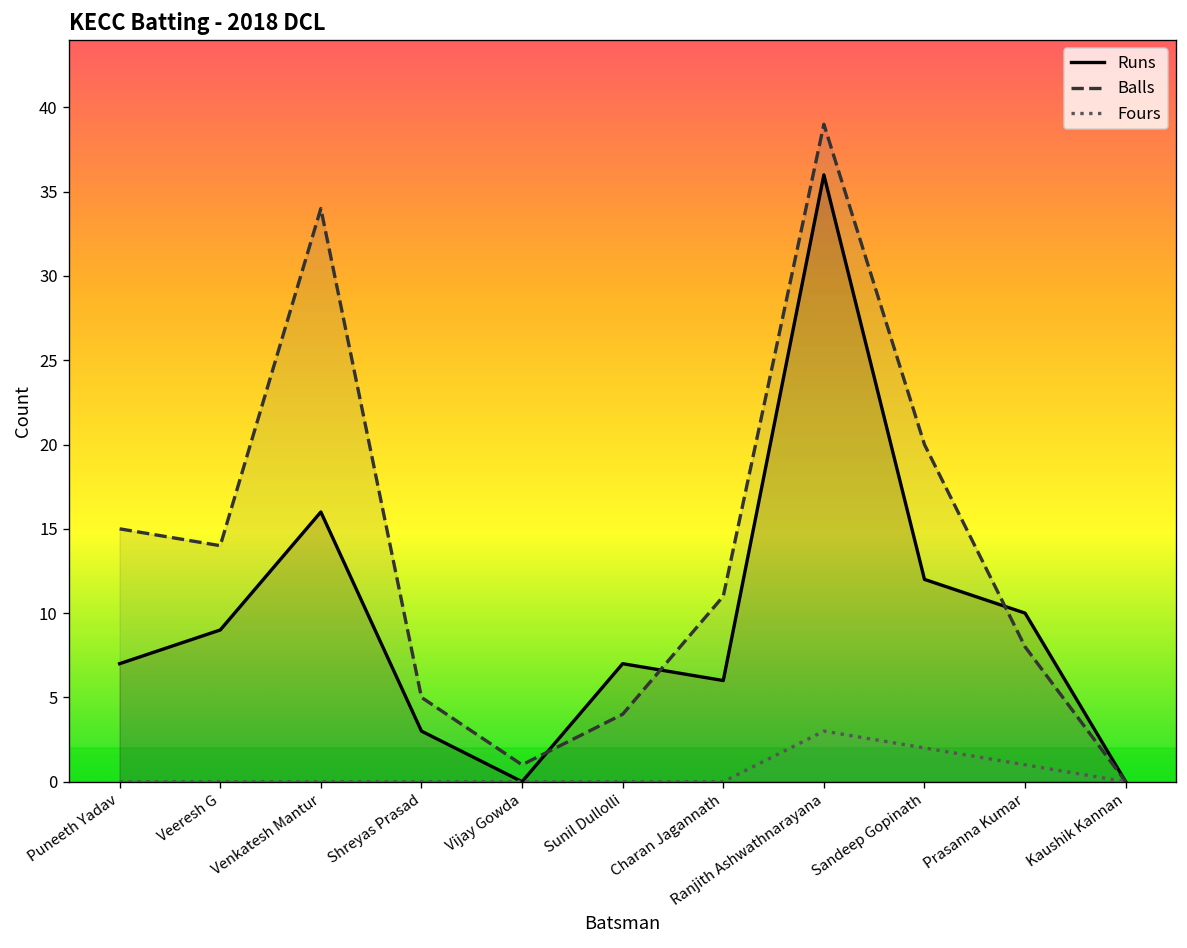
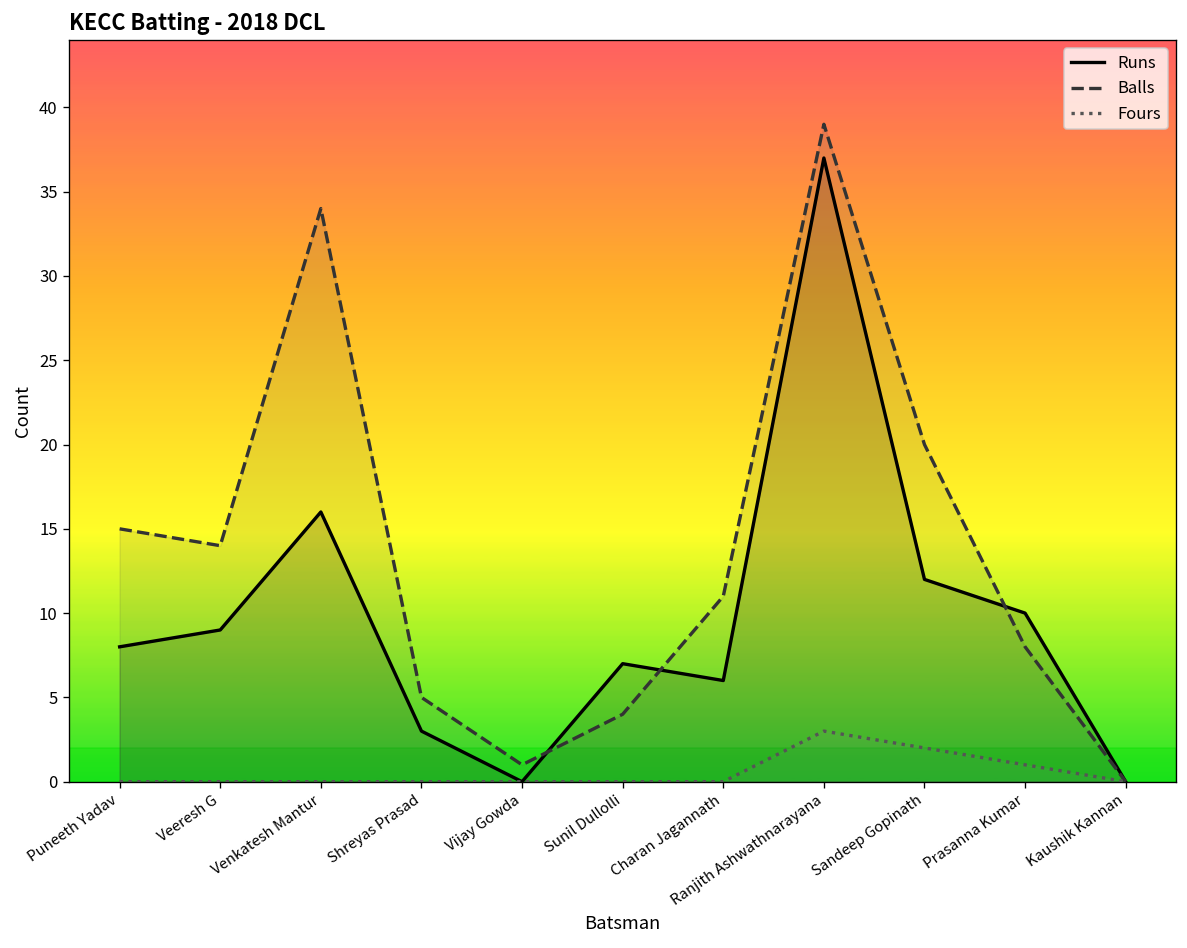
  {
    "Runs": {
-     "Puneeth Yadav": 7,
+     "Puneeth Yadav": 8,
      "Veeresh G": 9,
      "Venkatesh Mantur": 16,
      "Shreyas Prasad": 3,
      "Sunil Dullolli": 7,
      "Charan Jagannath": 6,
-     "Ranjith Ashwathnarayana": 36,
+     "Ranjith Ashwathnarayana": 37,
      "Sandeep Gopinath": 12,
      "Prasanna Kumar": 10
    }
  }
